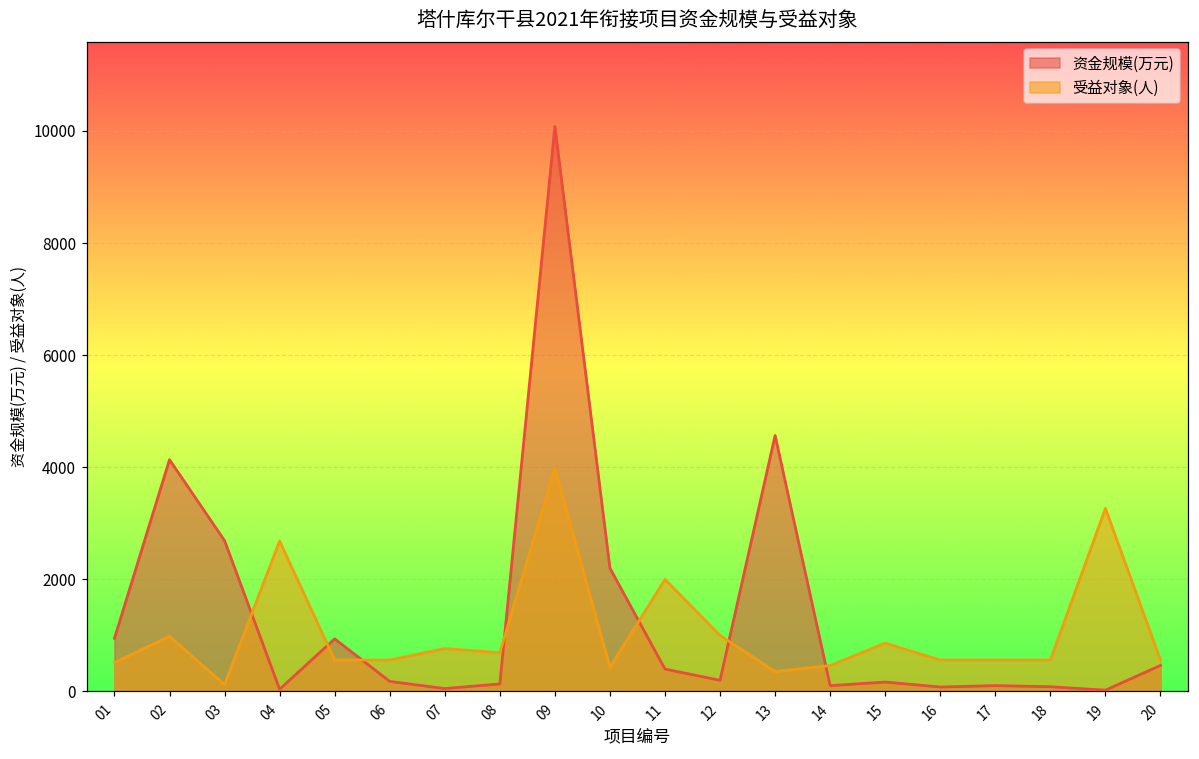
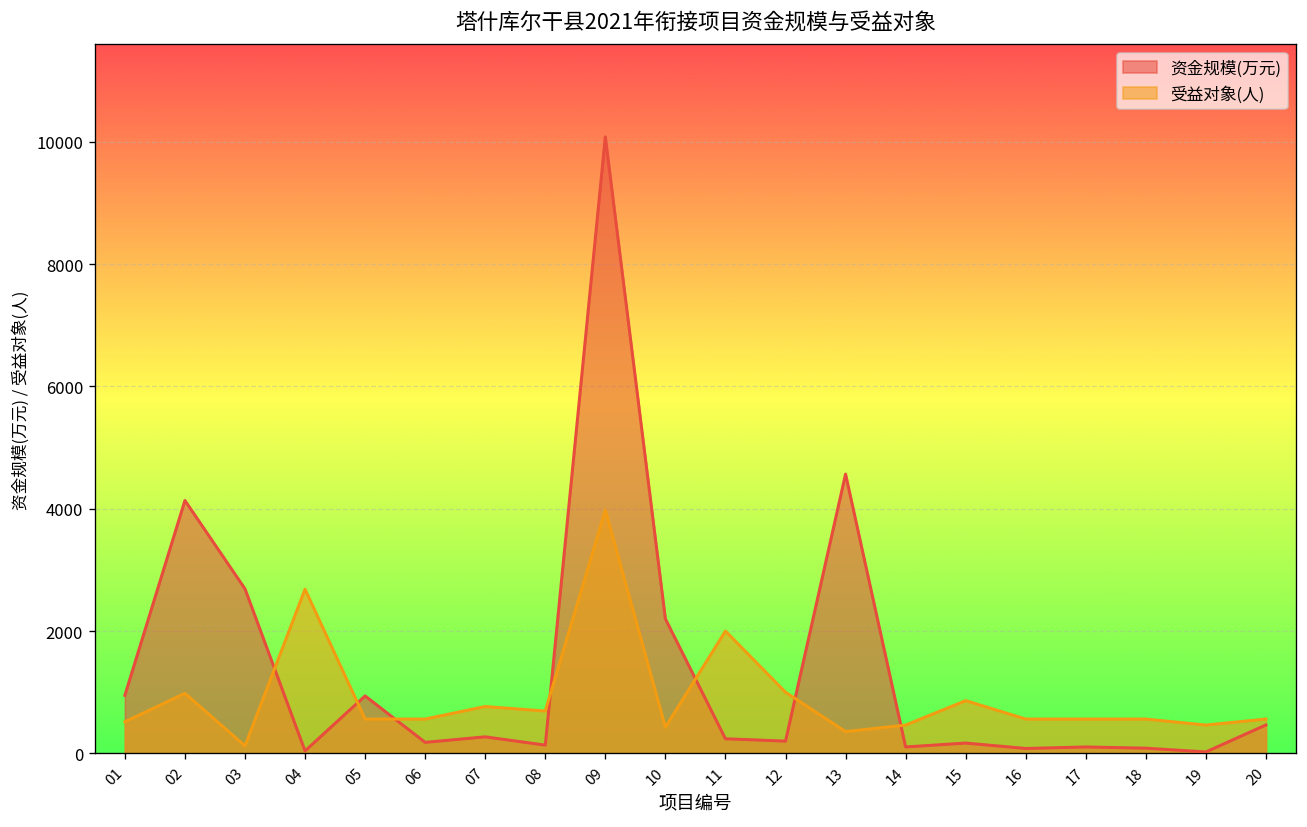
  {
    "资金规模(万元)": {
      "01": 900,
      "02": 4100,
      "03": 2700,
      "04": 0,
      "05": 900,
      "06": 200,
-     "07": 100,
+     "07": 300,
      "08": 100,
      "09": 10100,
      "10": 2200,
-     "11": 400,
+     "11": 200,
      "12": 200,
      "13": 4600,
      "14": 100,
      "15": 200,
      "16": 100,
      "17": 100,
      "18": 100,
      "19": 0,
      "20": 500
    },
    "受益对象(人)": {
      "01": 500,
      "02": 1000,
      "03": 100,
      "04": 2700,
      "05": 600,
      "06": 600,
      "07": 800,
      "08": 700,
      "09": 4000,
      "10": 400,
      "11": 2000,
      "12": 1000,
      "13": 400,
      "14": 500,
      "15": 900,
      "16": 600,
      "17": 600,
      "18": 600,
-     "19": 3300,
+     "19": 500,
      "20": 600
    }
  }
